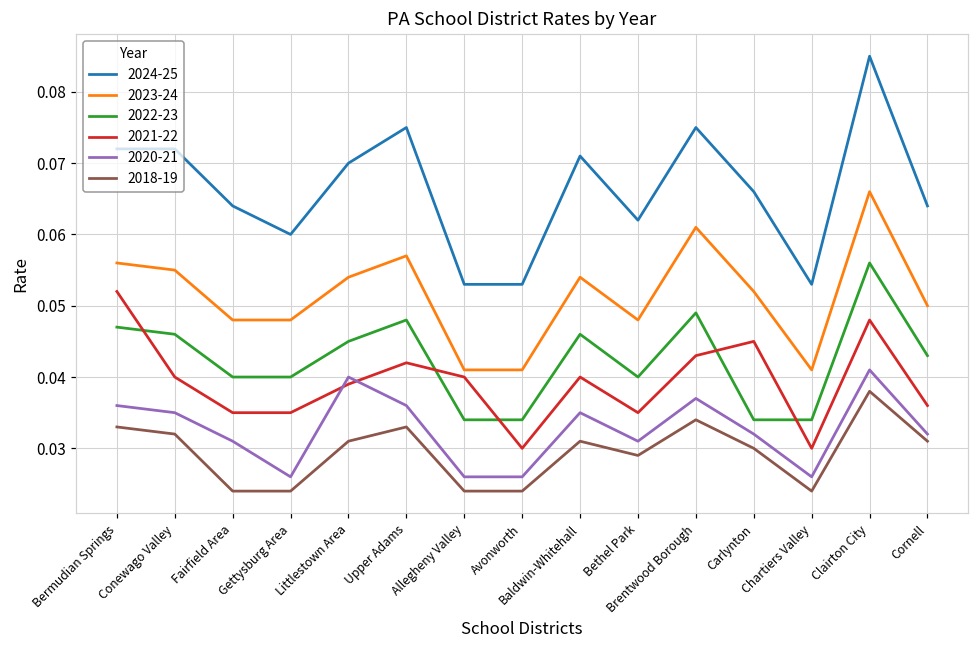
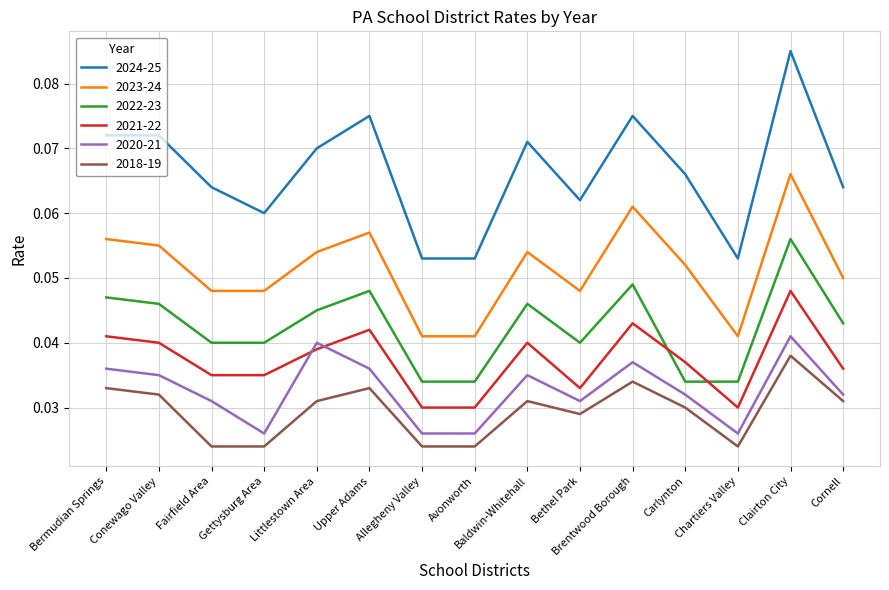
  {
    "2024-25": {
      "Fairfield Area": 0.064,
      "Gettysburg Area": 0.060,
      "Littlestown Area": 0.070,
      "Upper Adams": 0.075,
      "Allegheny Valley": 0.053,
      "Avonworth": 0.053,
      "Baldwin-Whitehall": 0.071,
      "Bethel Park": 0.062,
      "Brentwood Borough": 0.075,
      "Carlynton": 0.066,
      "Chartiers Valley": 0.053,
      "Clairton City": 0.085,
      "Cornell": 0.064
    },
    "2023-24": {
      "Bermudian Springs": 0.056,
      "Conewago Valley": 0.055,
      "Fairfield Area": 0.048,
      "Gettysburg Area": 0.048,
      "Littlestown Area": 0.054,
      "Upper Adams": 0.057,
      "Allegheny Valley": 0.041,
      "Avonworth": 0.041,
      "Baldwin-Whitehall": 0.054,
      "Bethel Park": 0.048,
      "Brentwood Borough": 0.061,
      "Carlynton": 0.052,
      "Chartiers Valley": 0.041,
      "Clairton City": 0.066,
      "Cornell": 0.050
    },
    "2022-23": {
      "Bermudian Springs": 0.047,
      "Conewago Valley": 0.046,
      "Fairfield Area": 0.040,
      "Gettysburg Area": 0.040,
      "Littlestown Area": 0.045,
      "Upper Adams": 0.048,
      "Allegheny Valley": 0.034,
      "Avonworth": 0.034,
      "Baldwin-Whitehall": 0.046,
      "Bethel Park": 0.040,
      "Brentwood Borough": 0.049,
      "Carlynton": 0.034,
      "Chartiers Valley": 0.034,
      "Clairton City": 0.056,
      "Cornell": 0.043
    },
    "2021-22": {
-     "Bermudian Springs": 0.052,
+     "Bermudian Springs": 0.041,
      "Conewago Valley": 0.040,
      "Fairfield Area": 0.035,
      "Gettysburg Area": 0.035,
      "Littlestown Area": 0.039,
      "Upper Adams": 0.042,
-     "Allegheny Valley": 0.04,
+     "Allegheny Valley": 0.03,
      "Avonworth": 0.030,
      "Baldwin-Whitehall": 0.040,
-     "Bethel Park": 0.035,
+     "Bethel Park": 0.033,
      "Brentwood Borough": 0.043,
-     "Carlynton": 0.045,
+     "Carlynton": 0.037,
      "Chartiers Valley": 0.030,
      "Clairton City": 0.048,
      "Cornell": 0.036
    },
    "2020-21": {
      "Bermudian Springs": 0.036,
      "Conewago Valley": 0.035,
      "Fairfield Area": 0.031,
      "Gettysburg Area": 0.026,
      "Littlestown Area": 0.040,
      "Upper Adams": 0.036,
      "Allegheny Valley": 0.026,
      "Avonworth": 0.026,
      "Baldwin-Whitehall": 0.035,
      "Bethel Park": 0.031,
      "Brentwood Borough": 0.037,
      "Carlynton": 0.032,
      "Chartiers Valley": 0.026,
      "Clairton City": 0.041,
      "Cornell": 0.032
    },
    "2018-19": {
      "Bermudian Springs": 0.033,
      "Conewago Valley": 0.032,
      "Fairfield Area": 0.024,
      "Gettysburg Area": 0.024,
      "Littlestown Area": 0.031,
      "Upper Adams": 0.033,
      "Allegheny Valley": 0.024,
      "Avonworth": 0.024,
      "Baldwin-Whitehall": 0.031,
      "Bethel Park": 0.029,
      "Brentwood Borough": 0.034,
      "Carlynton": 0.030,
      "Chartiers Valley": 0.024,
      "Clairton City": 0.038,
      "Cornell": 0.031
    }
  }
